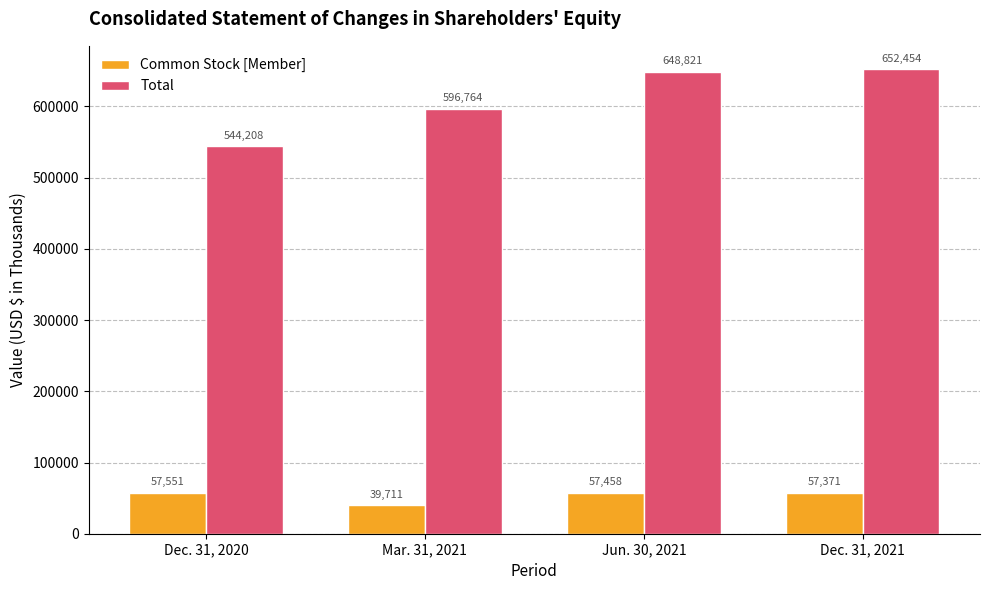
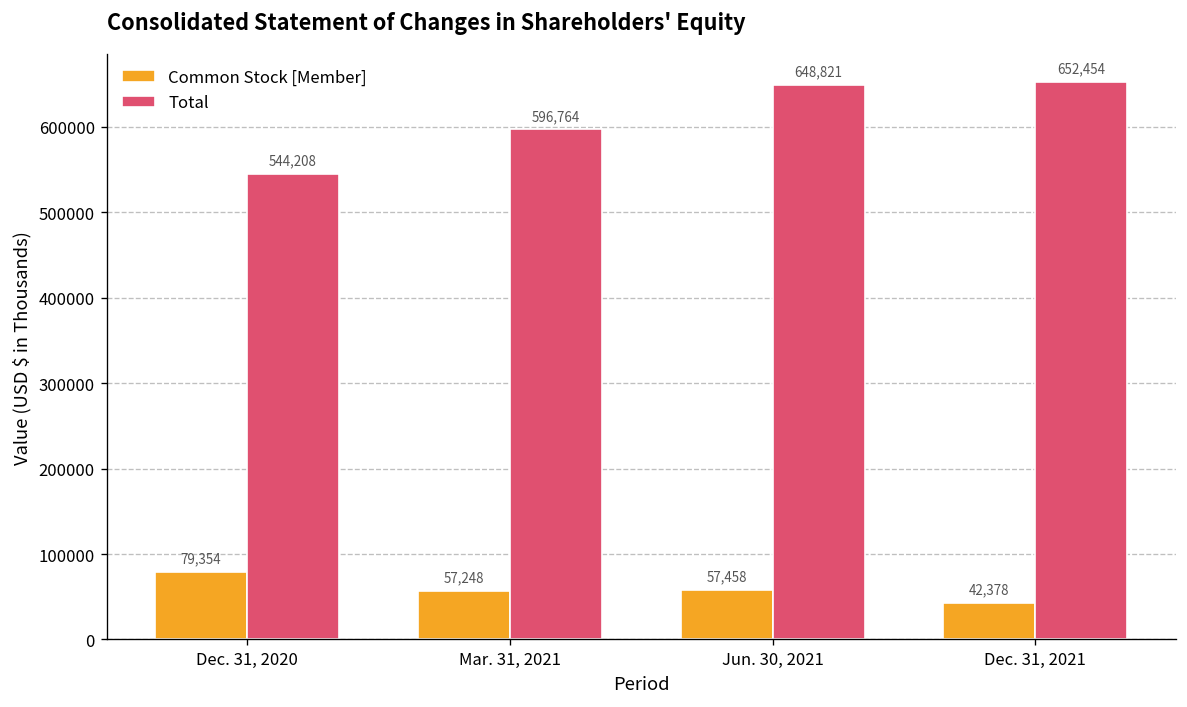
  {
    "Common Stock [Member]": {
-     "Dec. 31, 2020": "57,551",
-     "Mar. 31, 2021": "39,711",
+     "Dec. 31, 2020": "79,354",
+     "Mar. 31, 2021": "57,248",
      "Jun. 30, 2021": "57,458",
-     "Dec. 31, 2021": "57,371"
+     "Dec. 31, 2021": "42,378"
    },
    "Total": {
      "Dec. 31, 2020": "544,208",
      "Mar. 31, 2021": "596,764",
      "Jun. 30, 2021": "648,821",
      "Dec. 31, 2021": "652,454"
    }
  }
